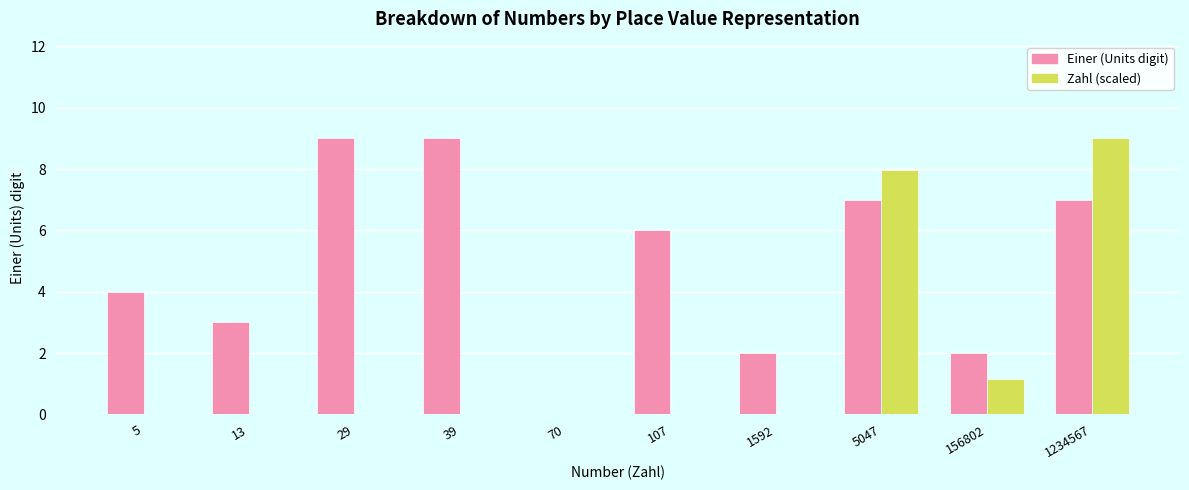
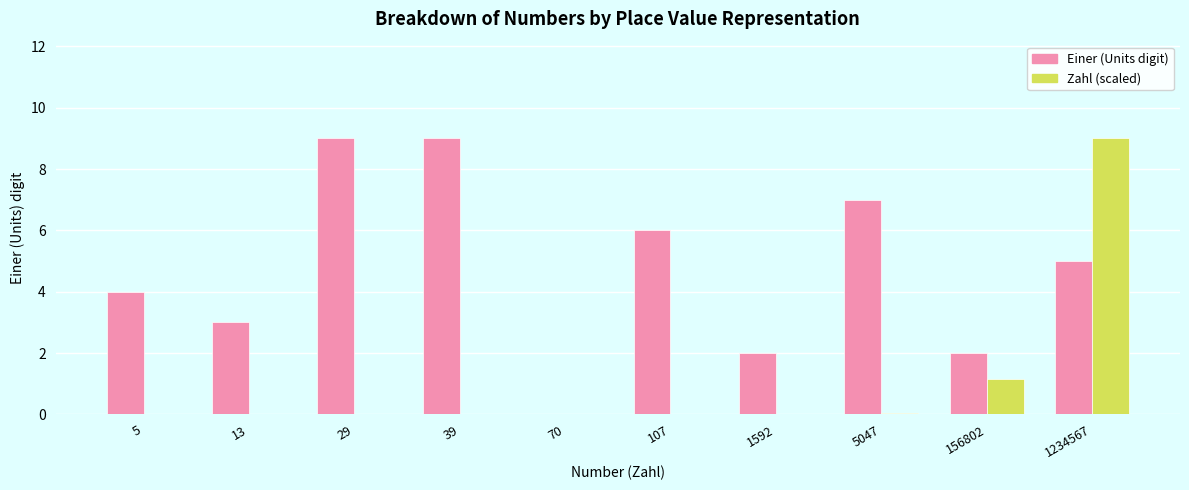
  {
    "Einer (Units digit)": {
      "5": 4,
      "13": 3,
      "29": 9,
      "39": 9,
      "70": 0,
      "107": 6,
      "1592": 2,
      "5047": 7,
      "156802": 2,
-     "1234567": 7
+     "1234567": 5
    },
    "Zahl (scaled)": {
-     "5047": 8.0,
+     "5047": 0.0,
      "156802": 1.1,
      "1234567": 9.0
    }
  }
